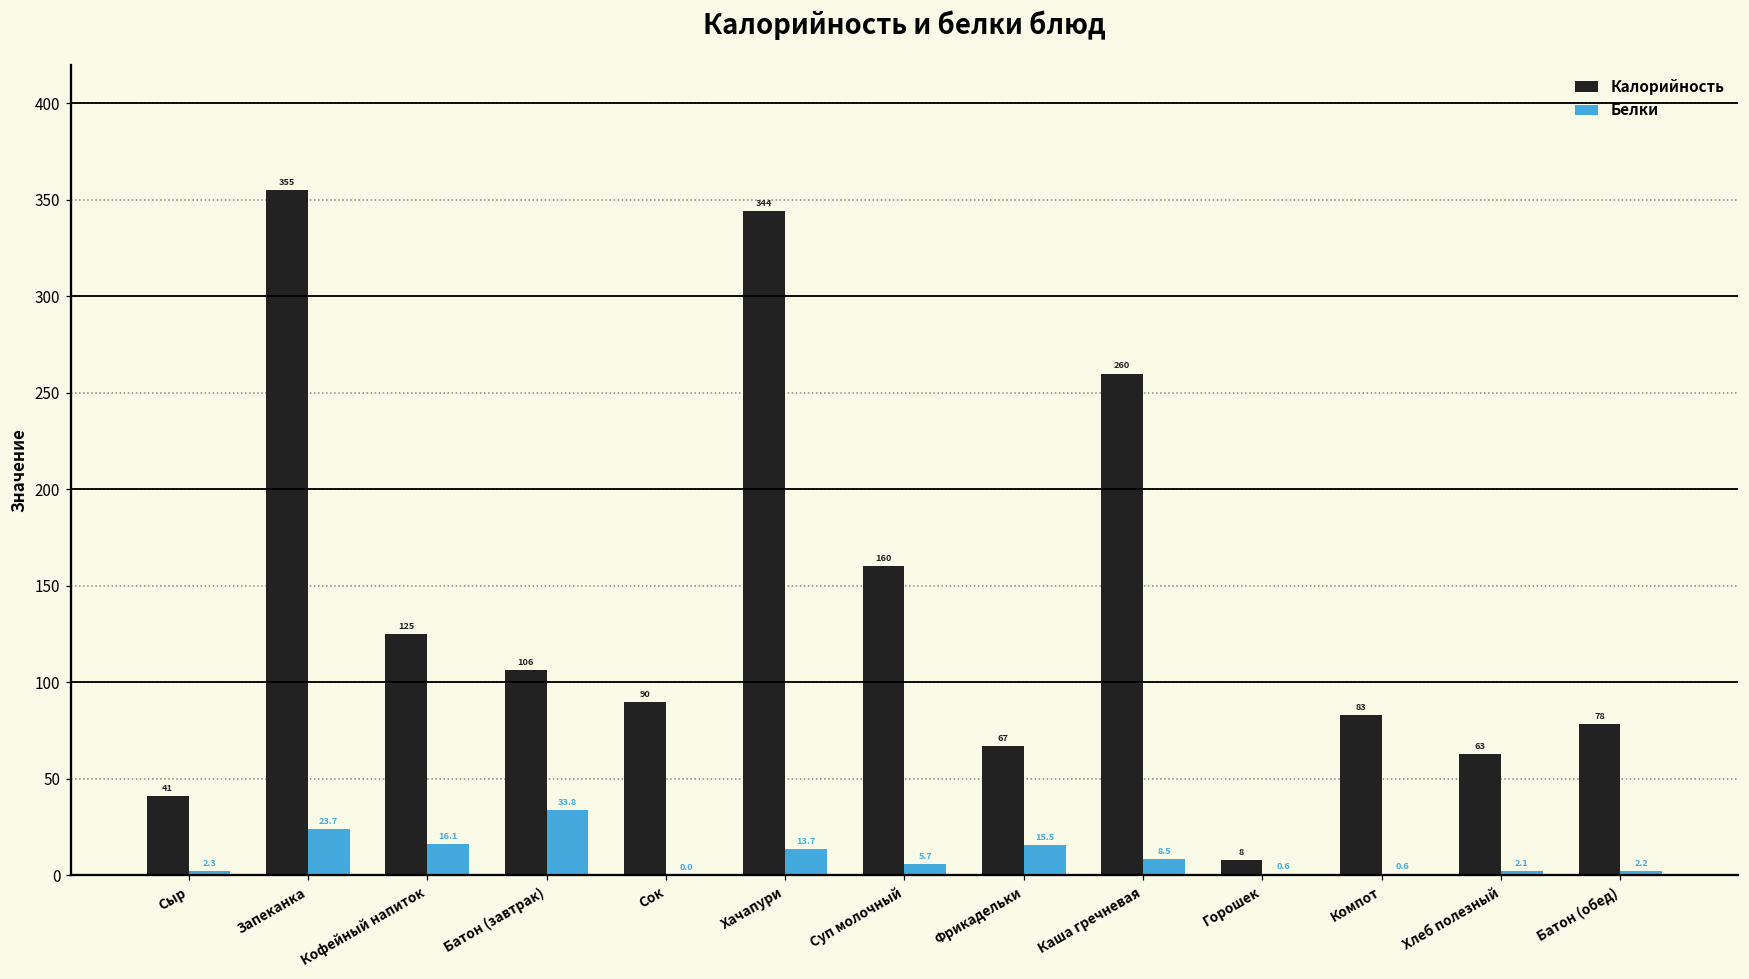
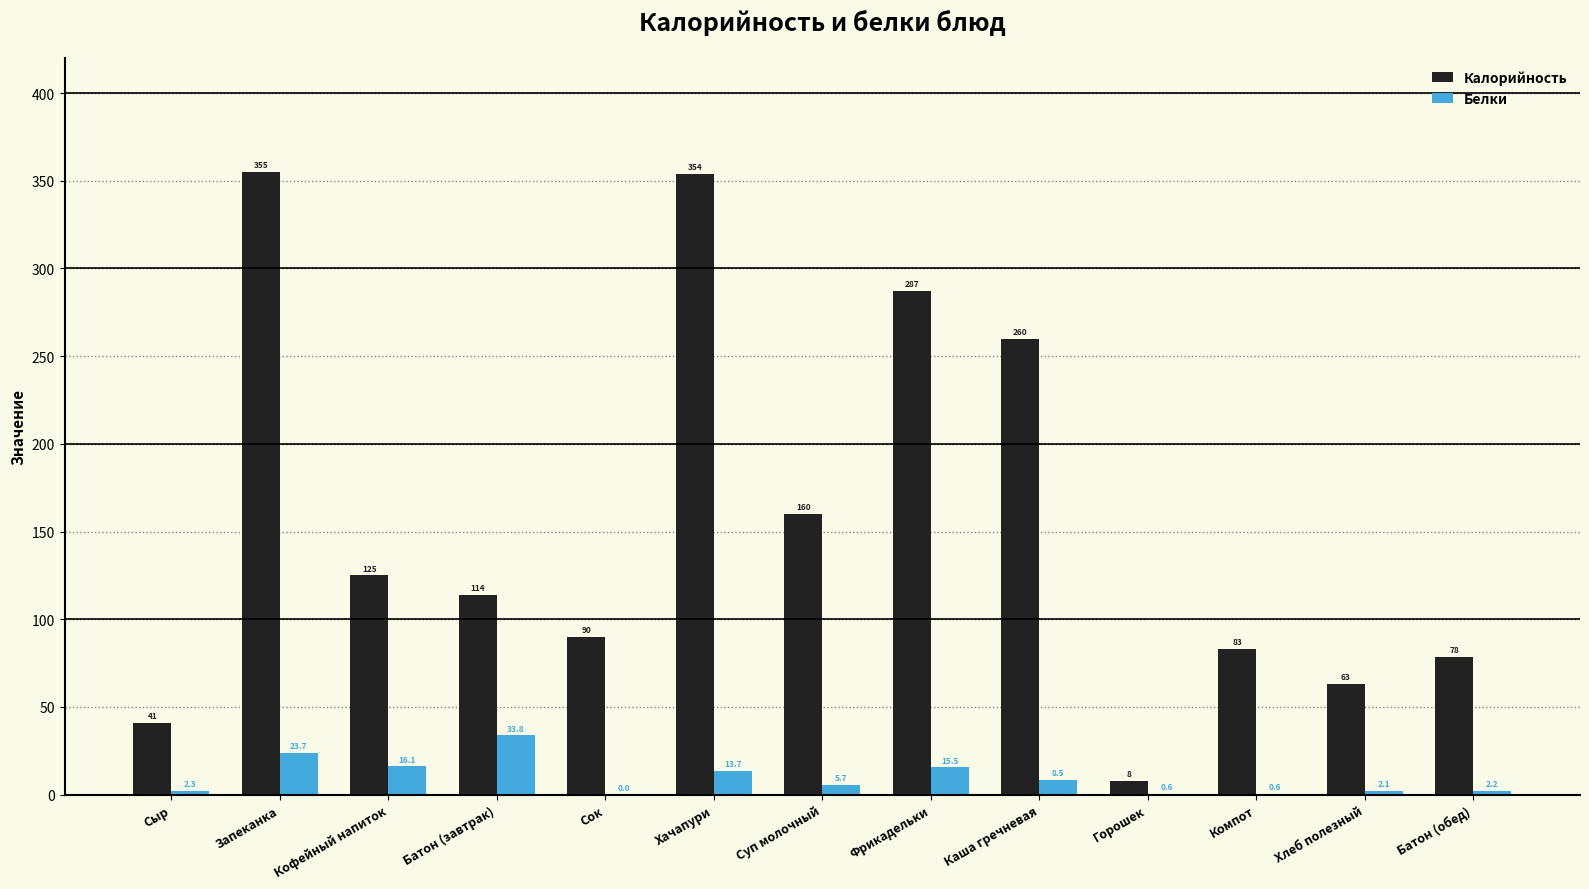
  {
    "Калорийность": {
      "Сыр": 41,
      "Запеканка": 355,
      "Кофейный напиток": 125,
-     "Батон (завтрак)": 106,
+     "Батон (завтрак)": 114,
      "Сок": 90,
-     "Хачапури": 344,
+     "Хачапури": 354,
      "Суп молочный": 160,
-     "Фрикадельки": 67,
+     "Фрикадельки": 287,
      "Каша гречневая": 260,
      "Горошек": 8,
      "Компот": 83,
      "Хлеб полезный": 63,
      "Батон (обед)": 78
    },
    "Белки": {
      "Сыр": 2.3,
      "Запеканка": 23.7,
      "Кофейный напиток": 16.1,
      "Батон (завтрак)": 33.8,
      "Сок": 0.0,
      "Хачапури": 13.7,
      "Суп молочный": 5.7,
      "Фрикадельки": 15.5,
      "Каша гречневая": 8.5,
      "Горошек": 0.6,
      "Компот": 0.6,
      "Хлеб полезный": 2.1,
      "Батон (обед)": 2.2
    }
  }
